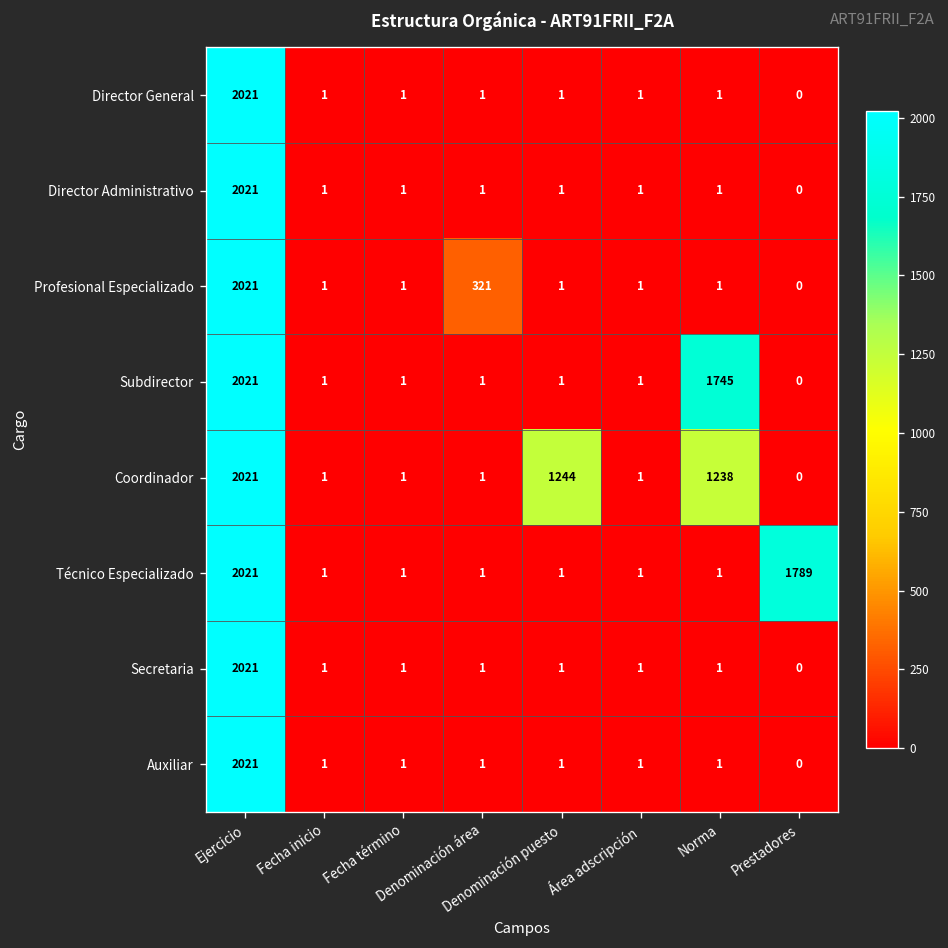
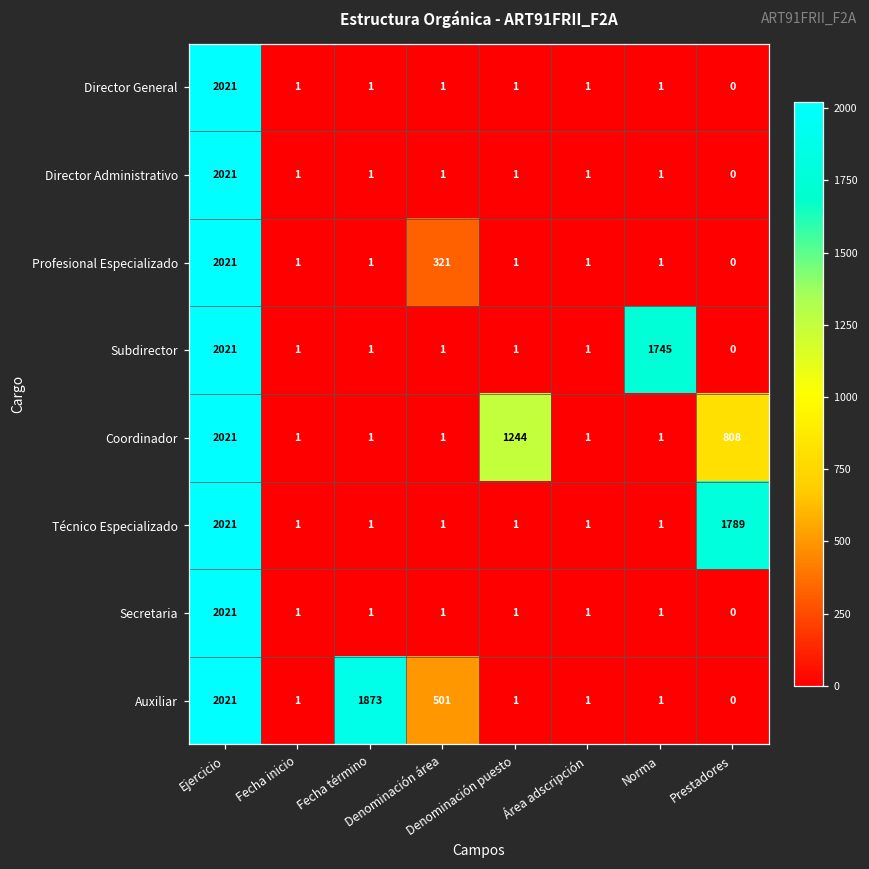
  {
    "Director General": {
      "Ejercicio": 2021,
      "Fecha inicio": 1,
      "Fecha término": 1,
      "Denominación área": 1,
      "Denominación puesto": 1,
      "Área adscripción": 1,
      "Norma": 1,
      "Prestadores": 0
    },
    "Director Administrativo": {
      "Ejercicio": 2021,
      "Fecha inicio": 1,
      "Fecha término": 1,
      "Denominación área": 1,
      "Denominación puesto": 1,
      "Área adscripción": 1,
      "Norma": 1,
      "Prestadores": 0
    },
    "Profesional Especializado": {
      "Ejercicio": 2021,
      "Fecha inicio": 1,
      "Fecha término": 1,
      "Denominación área": 321,
      "Denominación puesto": 1,
      "Área adscripción": 1,
      "Norma": 1,
      "Prestadores": 0
    },
    "Subdirector": {
      "Ejercicio": 2021,
      "Fecha inicio": 1,
      "Fecha término": 1,
      "Denominación área": 1,
      "Denominación puesto": 1,
      "Área adscripción": 1,
      "Norma": 1745,
      "Prestadores": 0
    },
    "Coordinador": {
      "Ejercicio": 2021,
      "Fecha inicio": 1,
      "Fecha término": 1,
      "Denominación área": 1,
      "Denominación puesto": 1244,
      "Área adscripción": 1,
-     "Norma": 1238,
-     "Prestadores": 0
+     "Norma": 1,
+     "Prestadores": 808
    },
    "Técnico Especializado": {
      "Ejercicio": 2021,
      "Fecha inicio": 1,
      "Fecha término": 1,
      "Denominación área": 1,
      "Denominación puesto": 1,
      "Área adscripción": 1,
      "Norma": 1,
      "Prestadores": 1789
    },
    "Secretaria": {
      "Ejercicio": 2021,
      "Fecha inicio": 1,
      "Fecha término": 1,
      "Denominación área": 1,
      "Denominación puesto": 1,
      "Área adscripción": 1,
      "Norma": 1,
      "Prestadores": 0
    },
    "Auxiliar": {
      "Ejercicio": 2021,
      "Fecha inicio": 1,
-     "Fecha término": 1,
-     "Denominación área": 1,
+     "Fecha término": 1873,
+     "Denominación área": 501,
      "Denominación puesto": 1,
      "Área adscripción": 1,
      "Norma": 1,
      "Prestadores": 0
    }
  }
